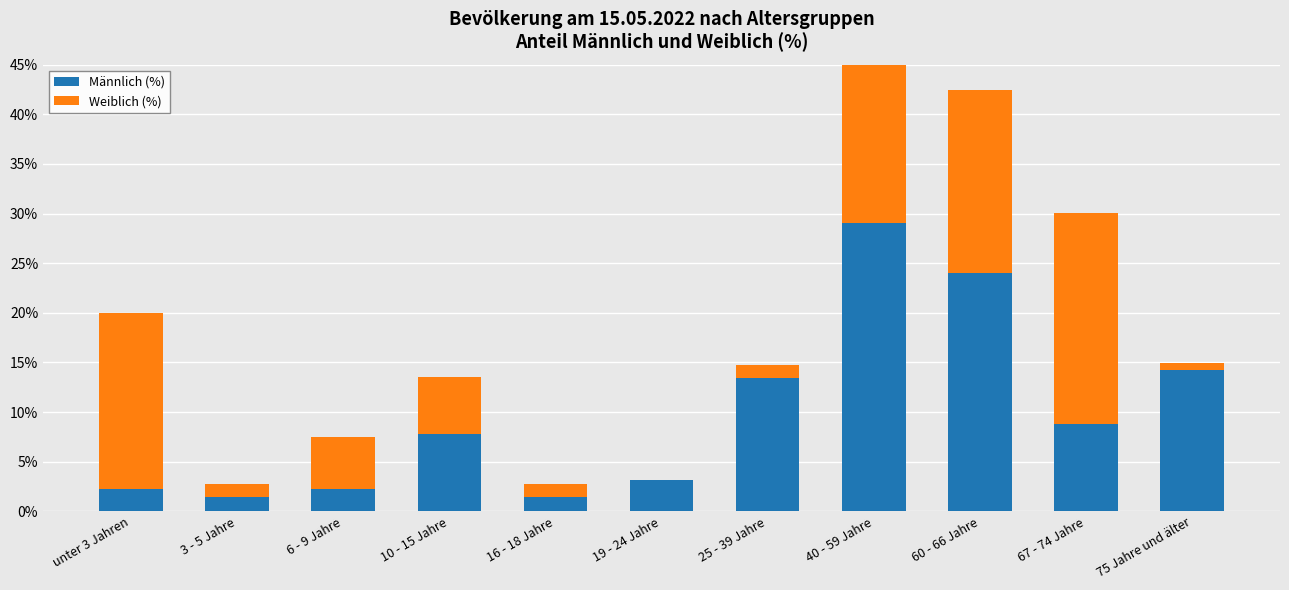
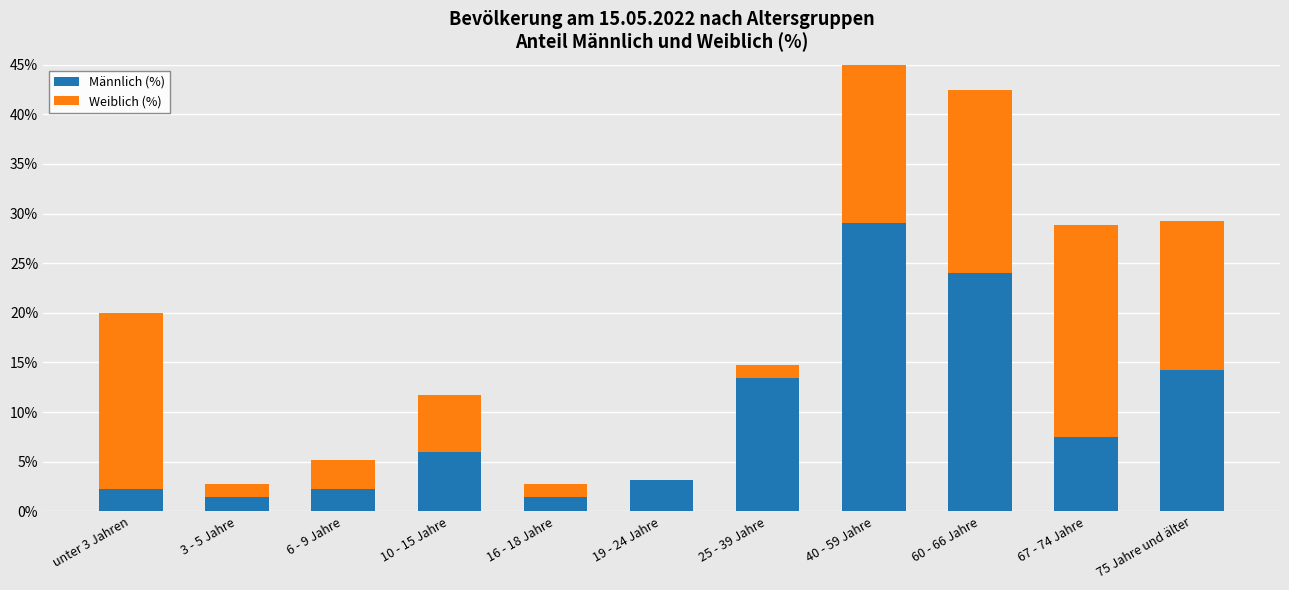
  {
    "Männlich (%)": {
      "unter 3 Jahren": "2%",
      "3 - 5 Jahre": "1%",
      "6 - 9 Jahre": "2%",
-     "10 - 15 Jahre": "8%",
+     "10 - 15 Jahre": "6%",
      "16 - 18 Jahre": "1%",
      "19 - 24 Jahre": "3%",
      "25 - 39 Jahre": "13%",
      "40 - 59 Jahre": "29%",
      "60 - 66 Jahre": "24%",
-     "67 - 74 Jahre": "9%",
+     "67 - 74 Jahre": "8%",
      "75 Jahre und älter": "14%"
    },
    "Weiblich (%)": {
      "unter 3 Jahren": "18%",
      "3 - 5 Jahre": "1%",
-     "6 - 9 Jahre": "5%",
+     "6 - 9 Jahre": "3%",
      "10 - 15 Jahre": "6%",
      "16 - 18 Jahre": "1%",
      "19 - 24 Jahre": "0%",
      "25 - 39 Jahre": "1%",
      "60 - 66 Jahre": "18%",
      "67 - 74 Jahre": "21%",
-     "75 Jahre und älter": "1%"
+     "75 Jahre und älter": "15%"
    }
  }
